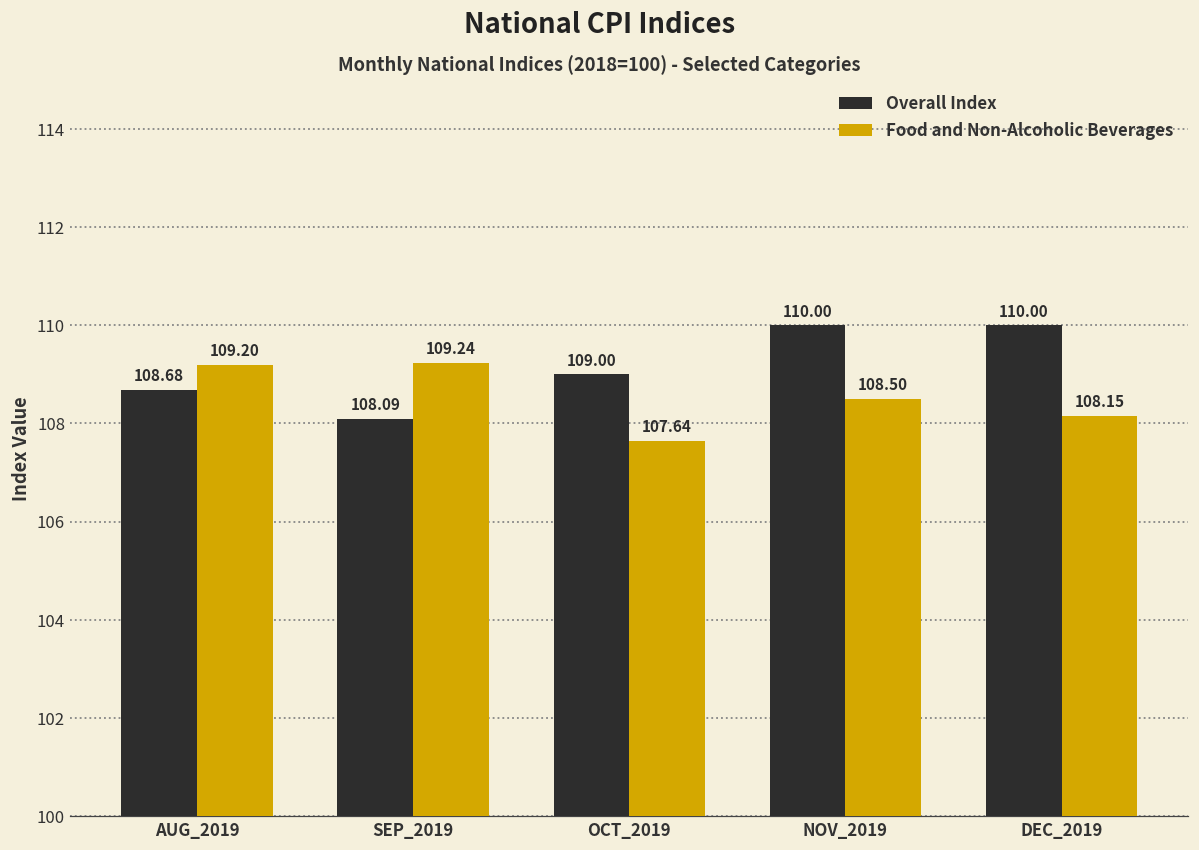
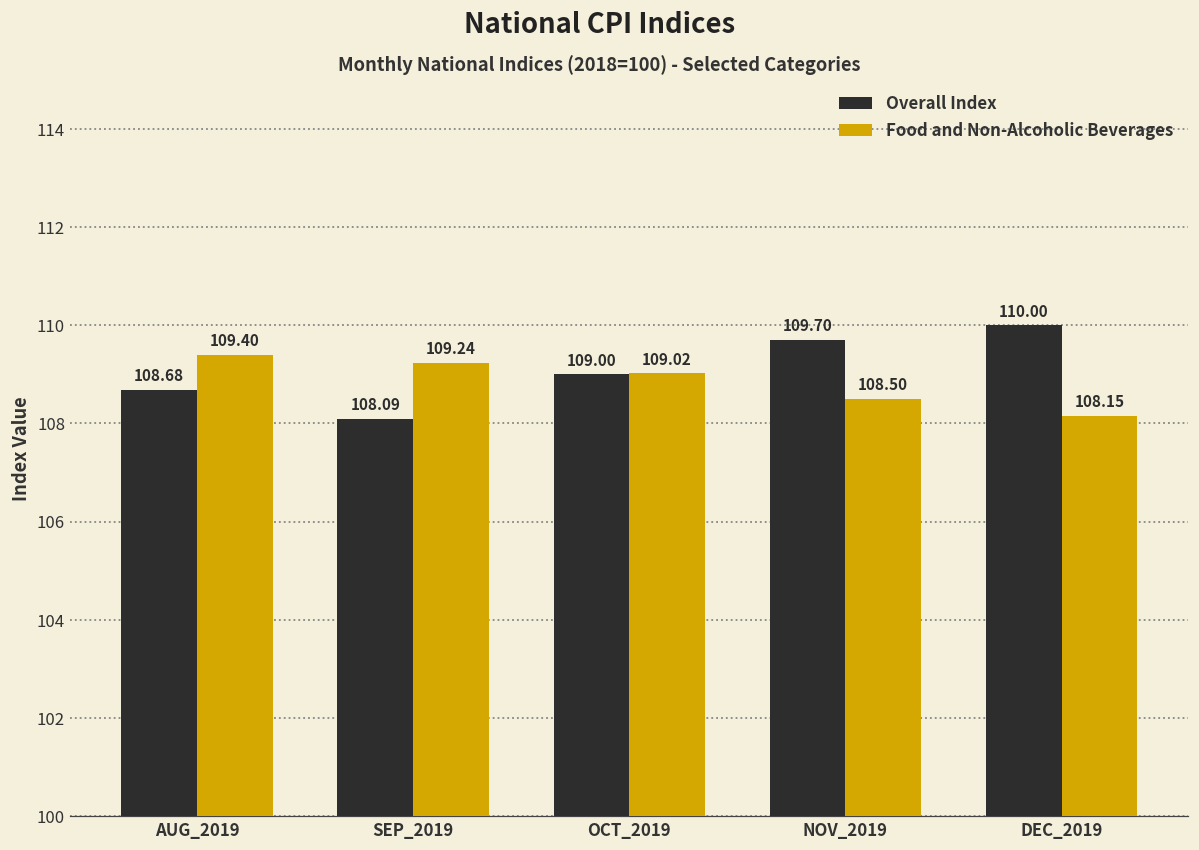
  {
    "Overall Index": {
      "AUG_2019": 108.68,
      "SEP_2019": 108.09,
      "OCT_2019": 109.00,
-     "NOV_2019": 110.00,
+     "NOV_2019": 109.70,
      "DEC_2019": 110.00
    },
    "Food and Non-Alcoholic Beverages": {
-     "AUG_2019": 109.20,
+     "AUG_2019": 109.40,
      "SEP_2019": 109.24,
-     "OCT_2019": 107.64,
+     "OCT_2019": 109.02,
      "NOV_2019": 108.50,
      "DEC_2019": 108.15
    }
  }
